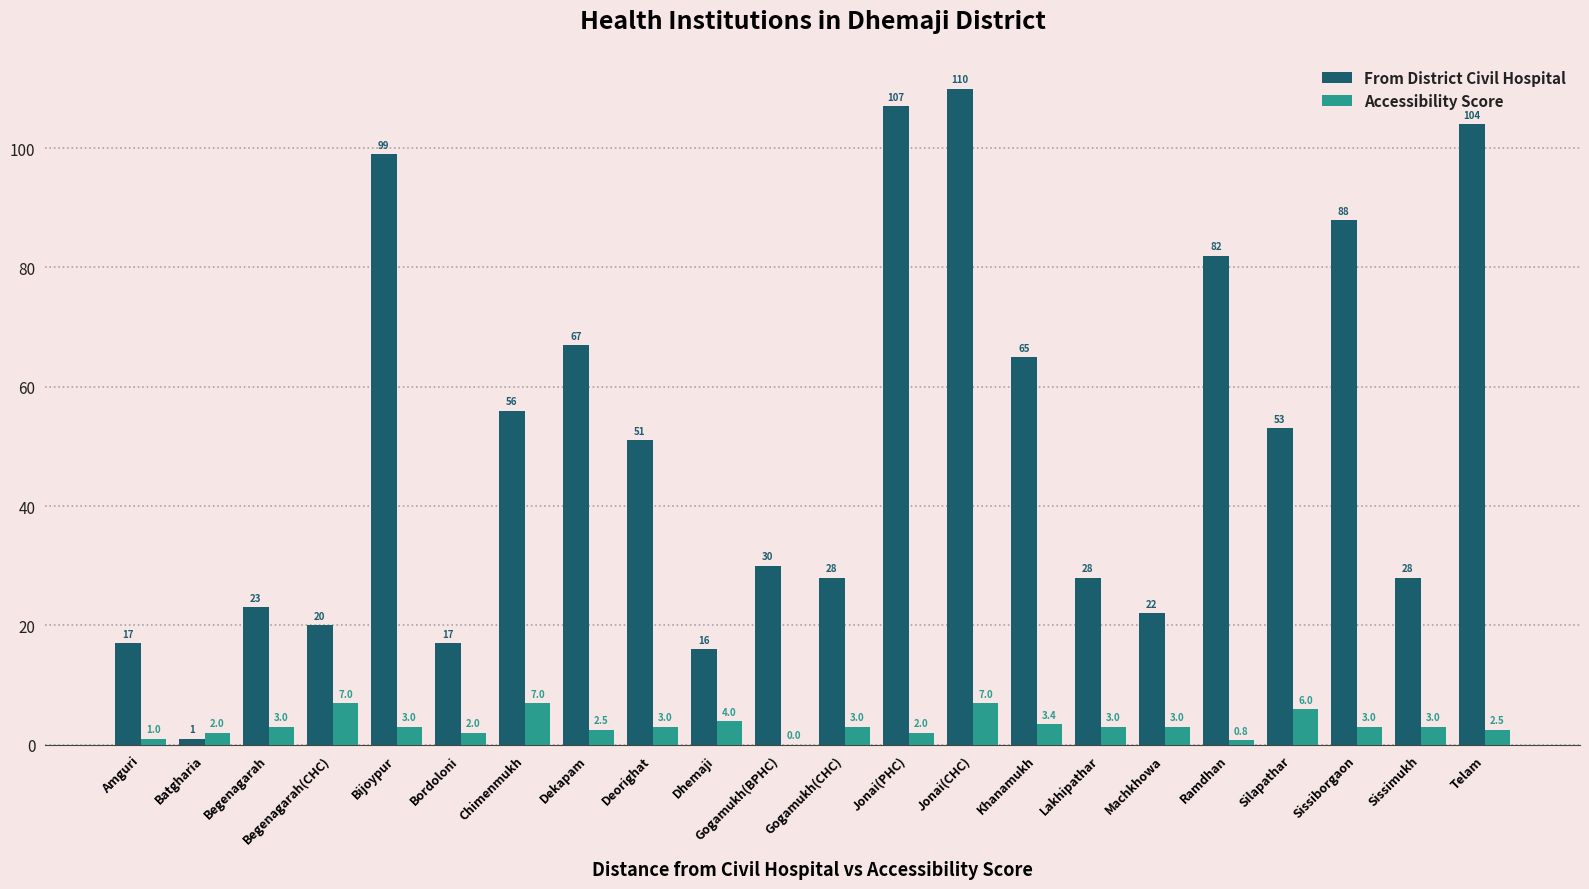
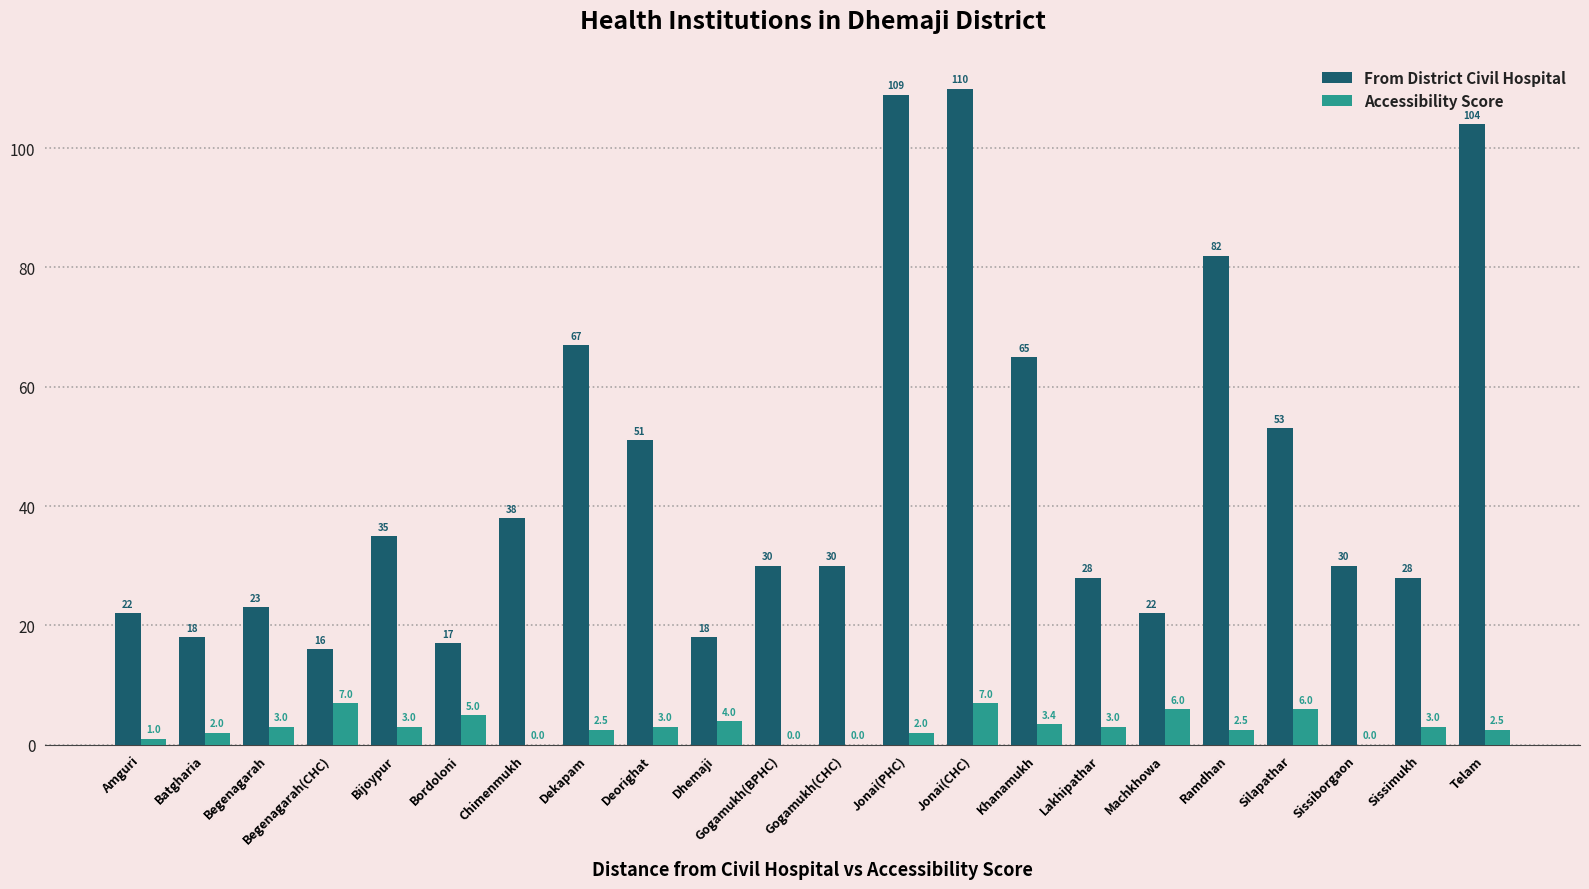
  {
    "From District Civil Hospital": {
-     "Amguri": 17,
-     "Batgharia": 1,
+     "Amguri": 22,
+     "Batgharia": 18,
      "Begenagarah": 23,
-     "Begenagarah(CHC)": 20,
-     "Bijoypur": 99,
+     "Begenagarah(CHC)": 16,
+     "Bijoypur": 35,
      "Bordoloni": 17,
-     "Chimenmukh": 56,
+     "Chimenmukh": 38,
      "Dekapam": 67,
      "Deorighat": 51,
-     "Dhemaji": 16,
+     "Dhemaji": 18,
      "Gogamukh(BPHC)": 30,
-     "Gogamukh(CHC)": 28,
-     "Jonai(PHC)": 107,
+     "Gogamukh(CHC)": 30,
+     "Jonai(PHC)": 109,
      "Jonai(CHC)": 110,
      "Khanamukh": 65,
      "Lakhipathar": 28,
      "Machkhowa": 22,
      "Ramdhan": 82,
      "Silapathar": 53,
-     "Sissiborgaon": 88,
+     "Sissiborgaon": 30,
      "Sissimukh": 28,
      "Telam": 104
    },
    "Accessibility Score": {
      "Amguri": 1.0,
      "Batgharia": 2.0,
      "Begenagarah": 3.0,
      "Begenagarah(CHC)": 7.0,
      "Bijoypur": 3.0,
-     "Bordoloni": 2.0,
-     "Chimenmukh": 7.0,
+     "Bordoloni": 5.0,
+     "Chimenmukh": 0.0,
      "Dekapam": 2.5,
      "Deorighat": 3.0,
      "Dhemaji": 4.0,
      "Gogamukh(BPHC)": 0.0,
-     "Gogamukh(CHC)": 3.0,
+     "Gogamukh(CHC)": 0.0,
      "Jonai(PHC)": 2.0,
      "Jonai(CHC)": 7.0,
      "Khanamukh": 3.4,
      "Lakhipathar": 3.0,
-     "Machkhowa": 3.0,
-     "Ramdhan": 0.8,
+     "Machkhowa": 6.0,
+     "Ramdhan": 2.5,
      "Silapathar": 6.0,
-     "Sissiborgaon": 3.0,
+     "Sissiborgaon": 0.0,
      "Sissimukh": 3.0,
      "Telam": 2.5
    }
  }
